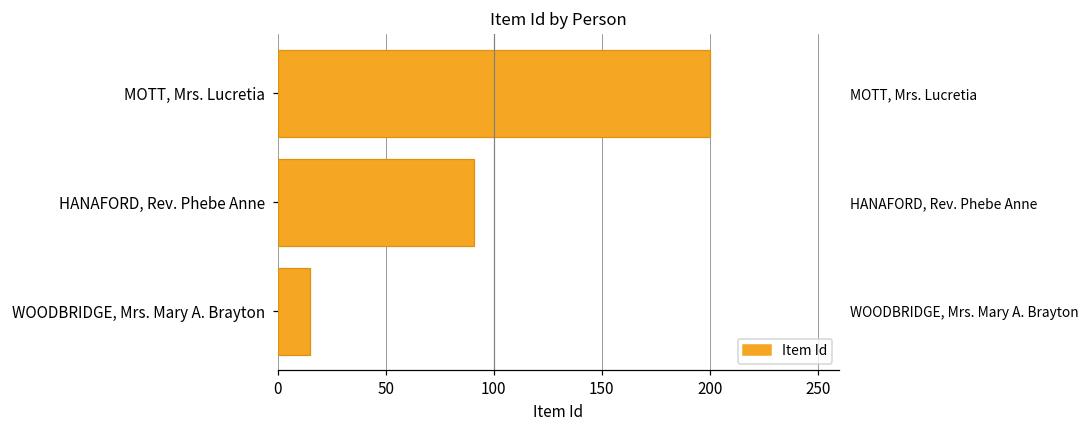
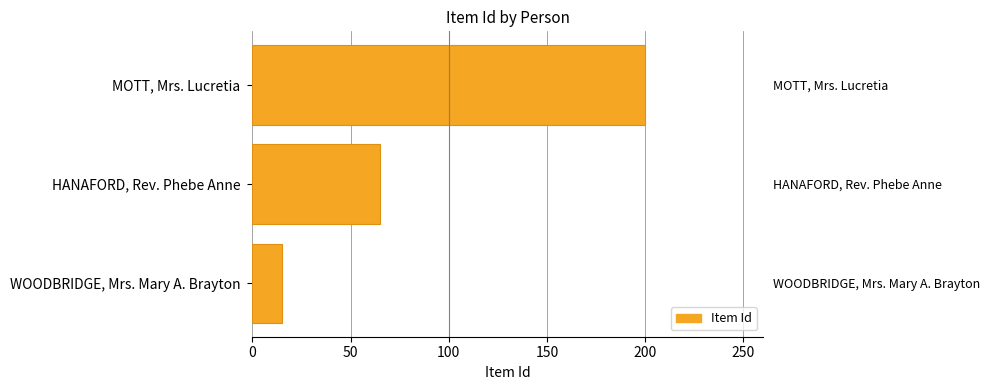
  {
    "MOTT, Mrs. Lucretia": 200,
-   "HANAFORD, Rev. Phebe Anne": 91,
+   "HANAFORD, Rev. Phebe Anne": 65,
    "WOODBRIDGE, Mrs. Mary A. Brayton": 15
  }
